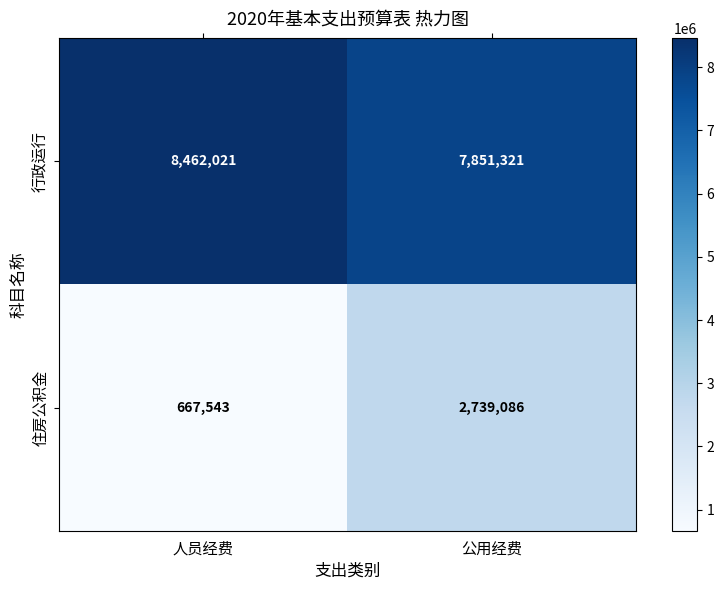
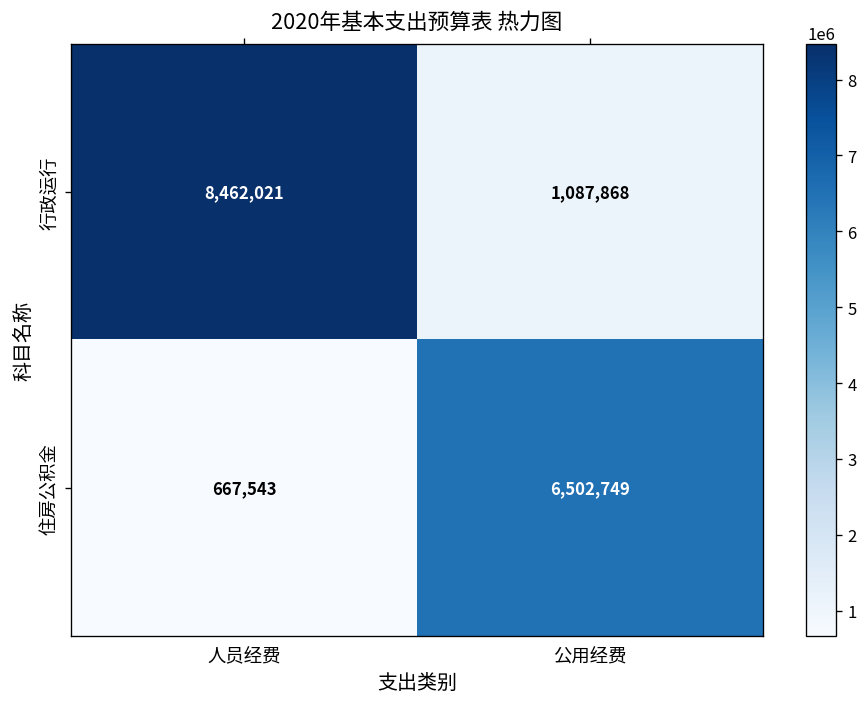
  {
    "行政运行": {
      "人员经费": "8,462,021",
-     "公用经费": "7,851,321"
+     "公用经费": "1,087,868"
    },
    "住房公积金": {
      "人员经费": "667,543",
-     "公用经费": "2,739,086"
+     "公用经费": "6,502,749"
    }
  }
